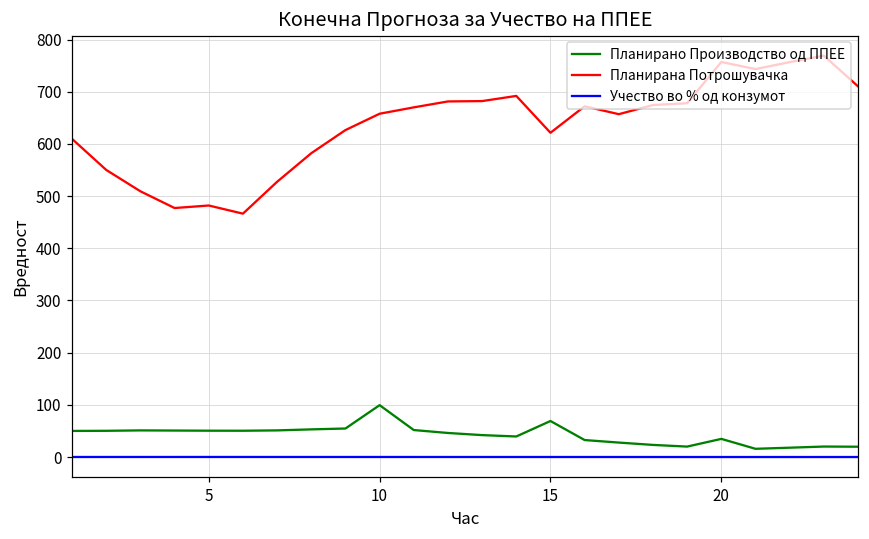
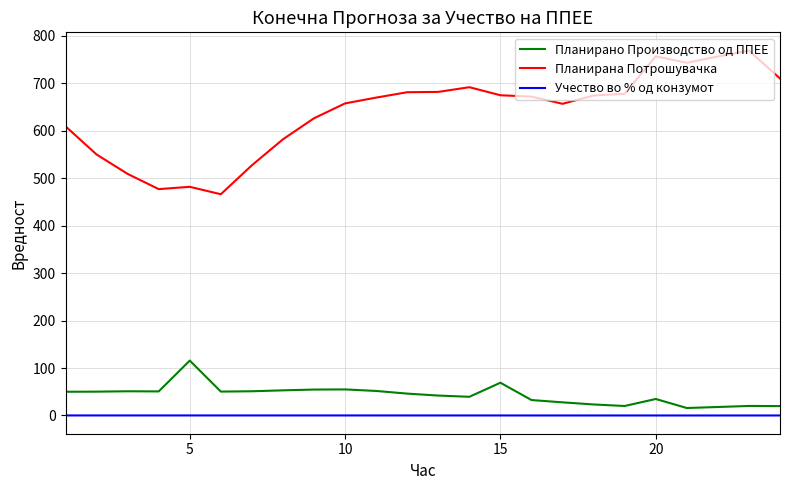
  {
    "Планирано Производство од ППЕЕ": {
-     "5": 50,
-     "10": 100,
+     "5": 120,
+     "10": 50,
      "15": 70,
      "20": 30
    },
    "Планирана Потрошувачка": {
      "5": 480,
      "10": 660,
-     "15": 620
+     "15": 670
    },
    "Учество во % од конзумот": {
      "5": 0,
      "10": 0,
      "15": 0,
      "20": 0
    }
  }
